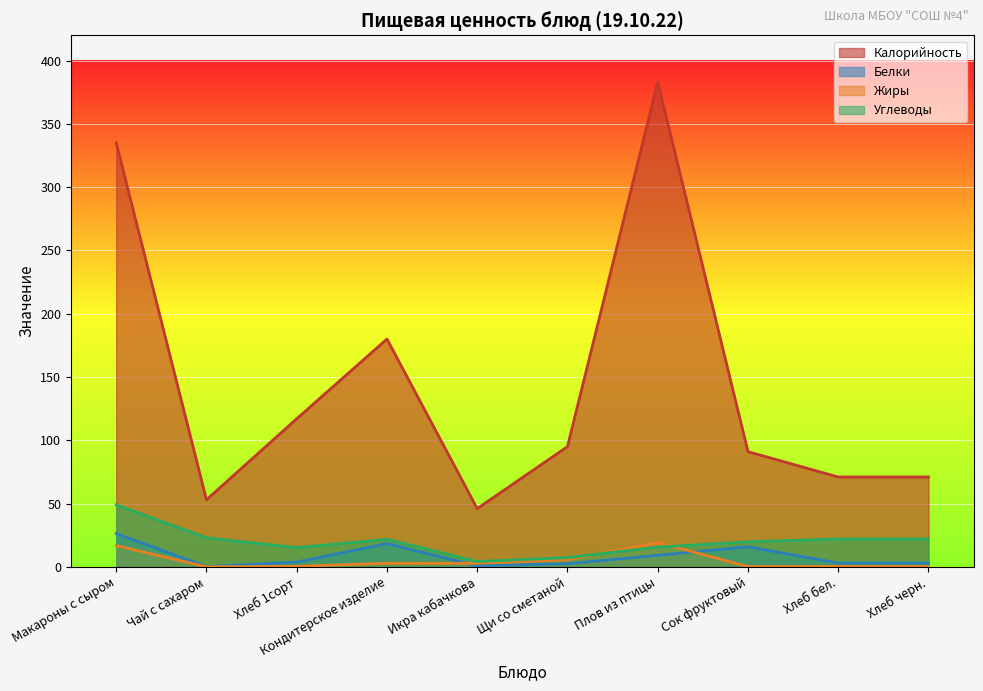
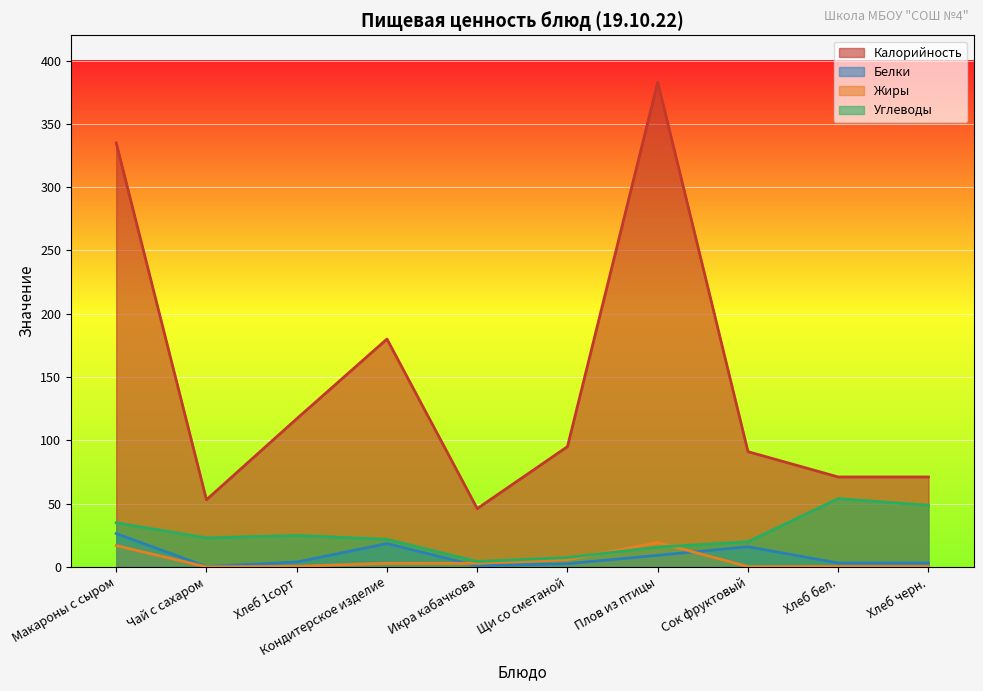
  {
    "Белки": {
      "Макароны с сыром": 26,
      "Хлеб 1сорт": 4,
      "Кондитерское изделие": 18,
      "Щи со сметаной": 3,
      "Плов из птицы": 9,
      "Сок фруктовый": 16,
      "Хлеб бел.": 3,
      "Хлеб черн.": 3
    },
    "Углеводы": {
-     "Макароны с сыром": 49,
+     "Макароны с сыром": 35,
      "Чай с сахаром": 23,
-     "Хлеб 1сорт": 15,
+     "Хлеб 1сорт": 25,
      "Кондитерское изделие": 22,
      "Плов из птицы": 16,
      "Сок фруктовый": 20,
-     "Хлеб бел.": 22,
-     "Хлеб черн.": 22
+     "Хлеб бел.": 54,
+     "Хлеб черн.": 49
    }
  }
